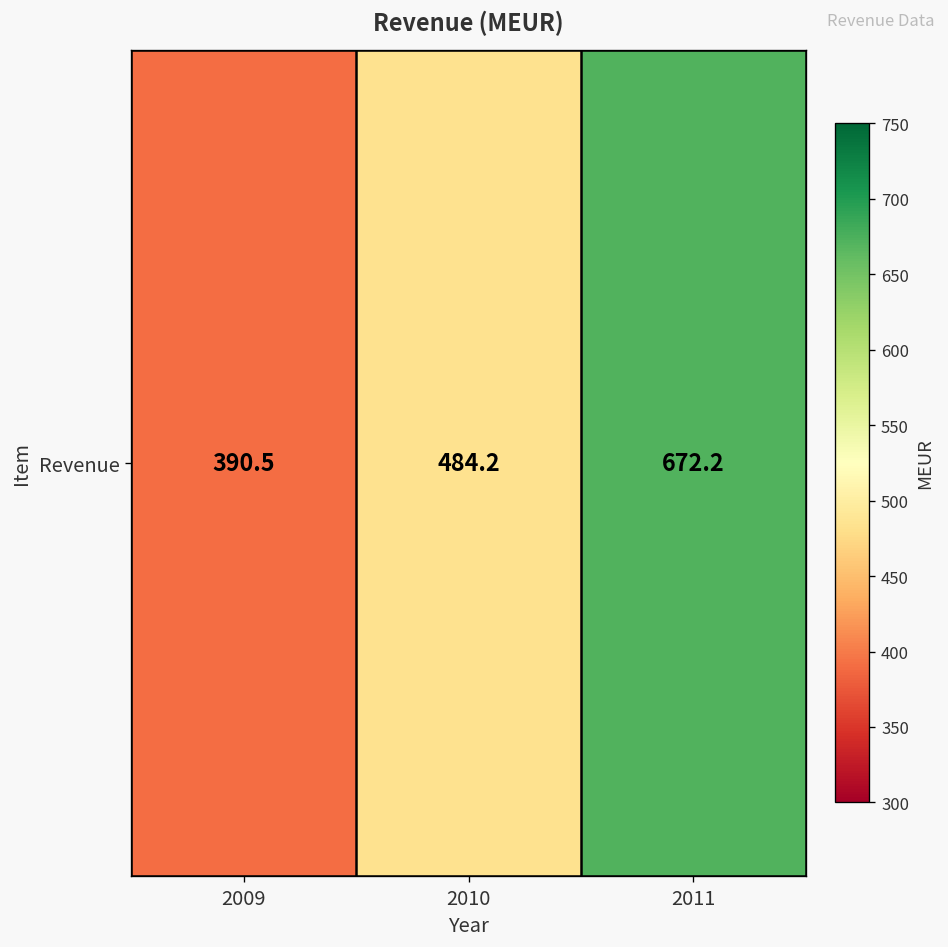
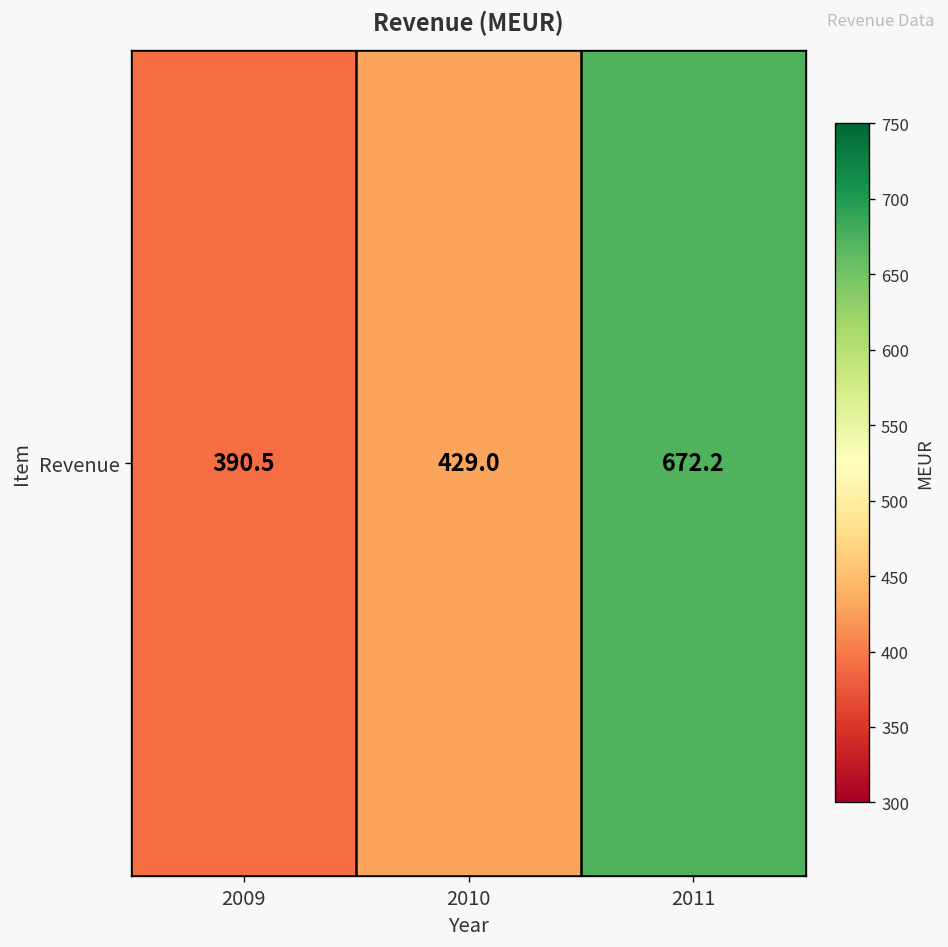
  {
    "Revenue": {
      "2009": 390.5,
-     "2010": 484.2,
+     "2010": 429.0,
      "2011": 672.2
    }
  }
